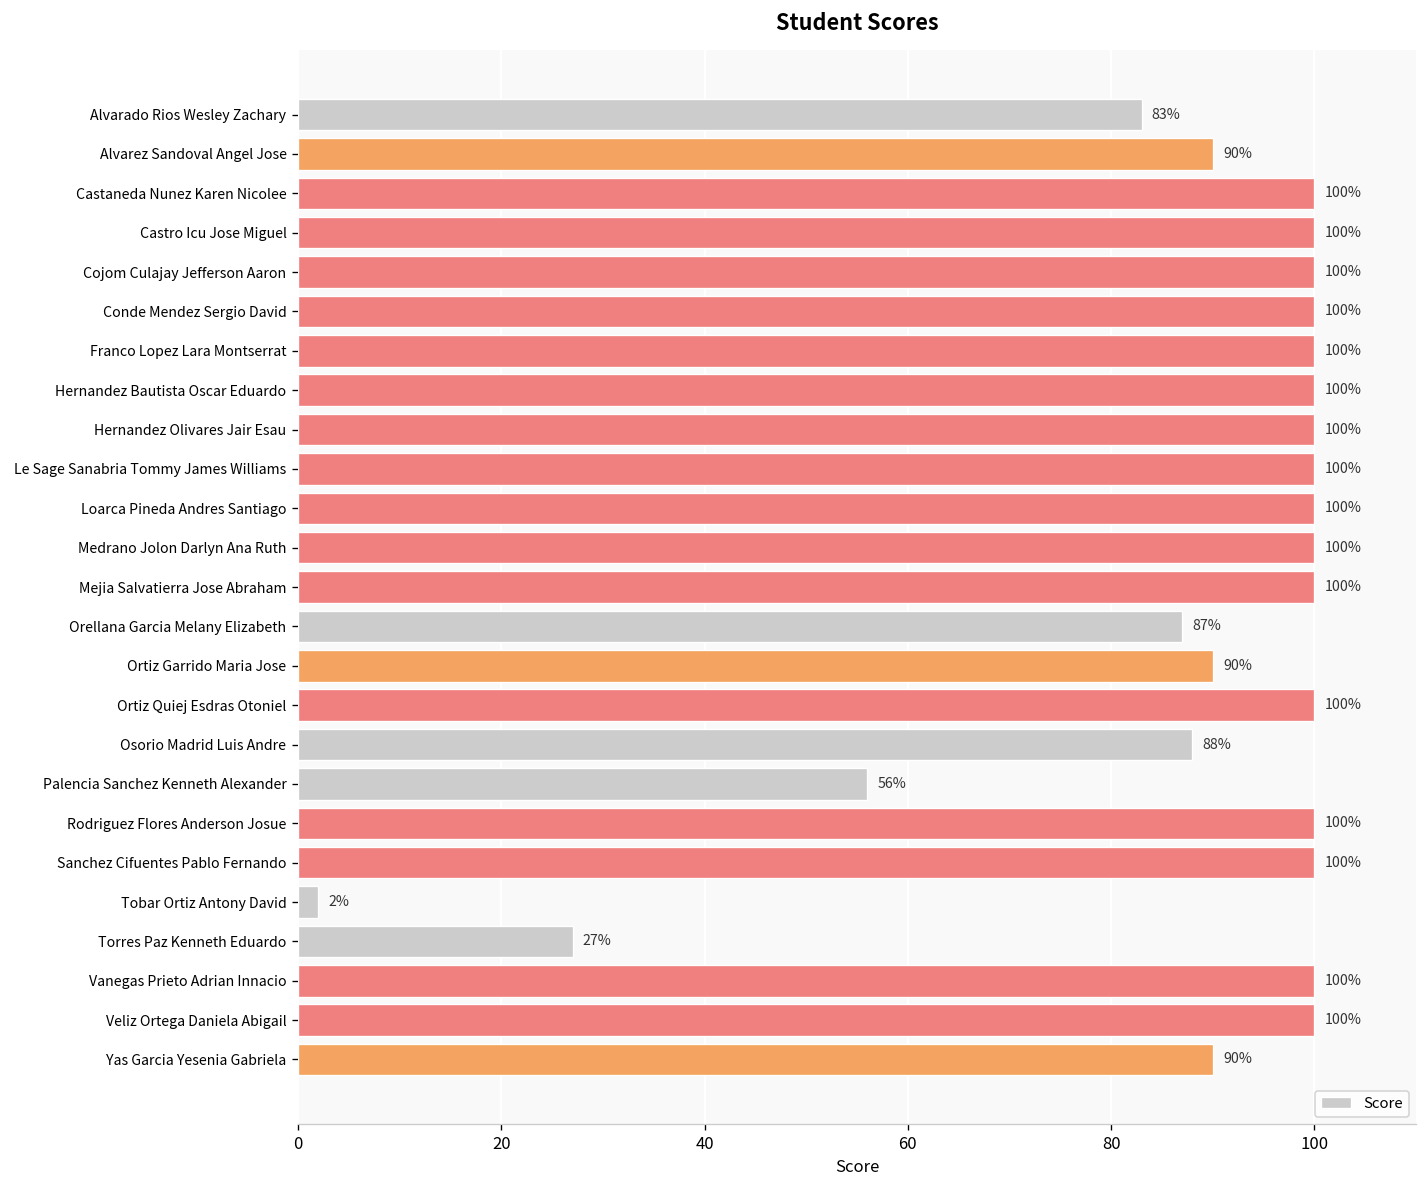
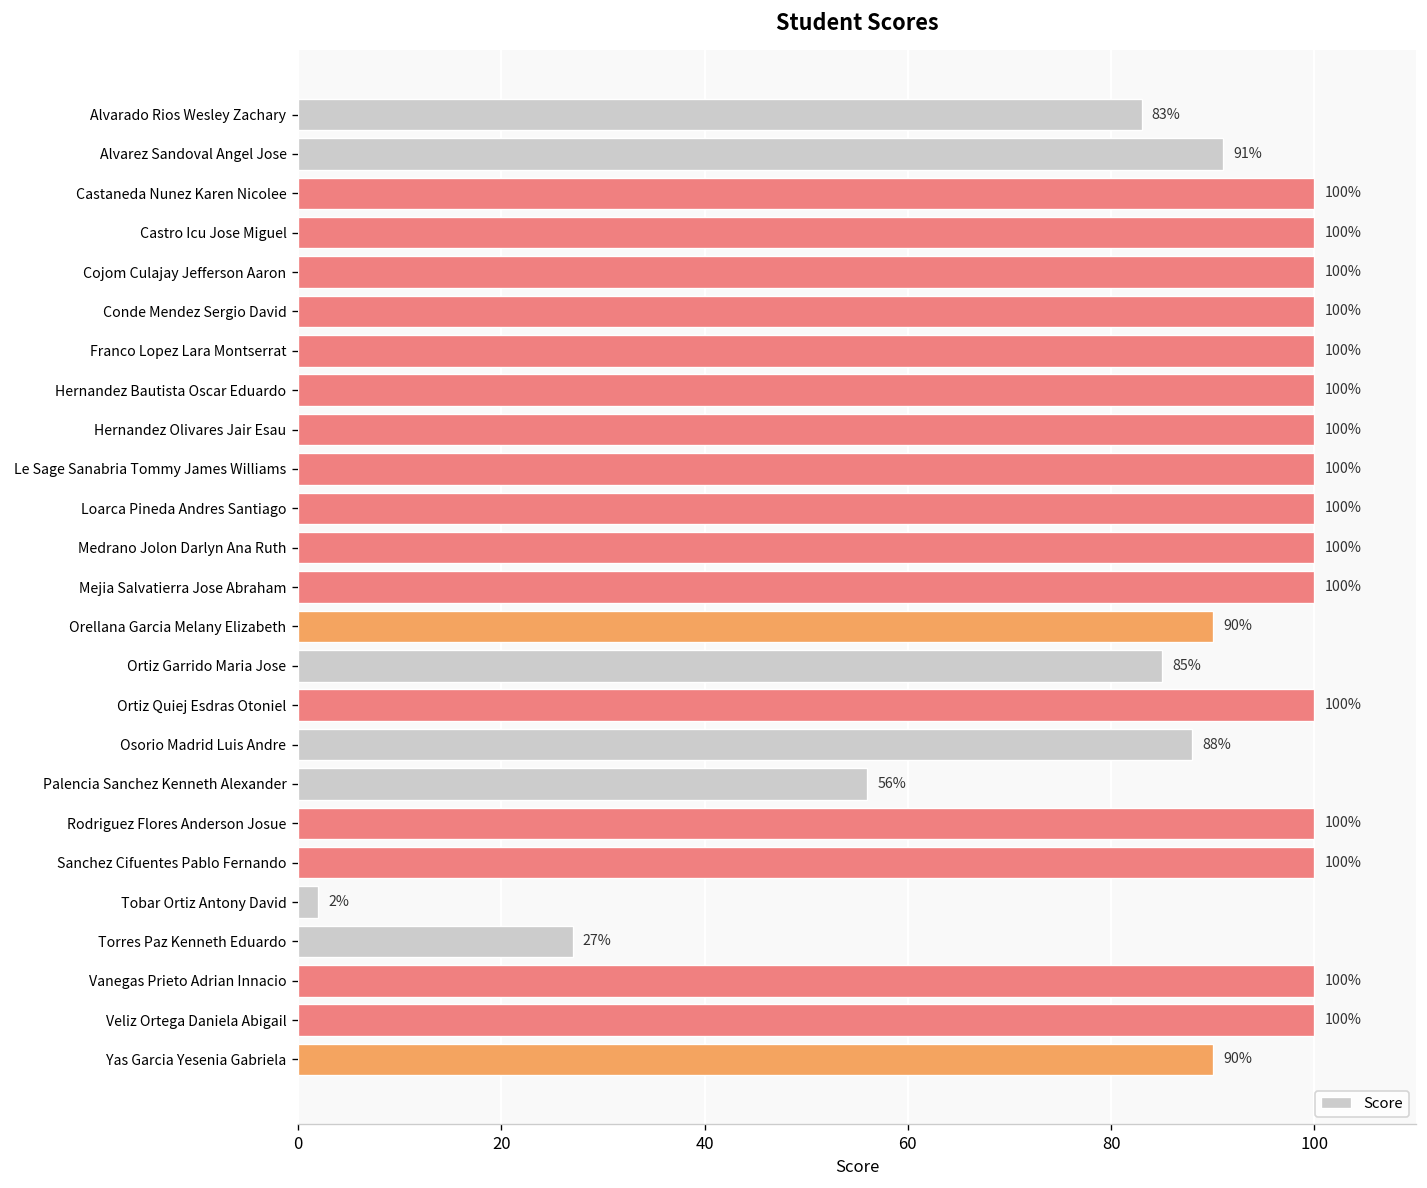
  {
    "Alvarado Rios Wesley Zachary": "83%",
-   "Alvarez Sandoval Angel Jose": "90%",
+   "Alvarez Sandoval Angel Jose": "91%",
    "Castaneda Nunez Karen Nicolee": "100%",
    "Castro Icu Jose Miguel": "100%",
    "Cojom Culajay Jefferson Aaron": "100%",
    "Conde Mendez Sergio David": "100%",
    "Franco Lopez Lara Montserrat": "100%",
    "Hernandez Bautista Oscar Eduardo": "100%",
    "Hernandez Olivares Jair Esau": "100%",
    "Le Sage Sanabria Tommy James Williams": "100%",
    "Loarca Pineda Andres Santiago": "100%",
    "Medrano Jolon Darlyn Ana Ruth": "100%",
    "Mejia Salvatierra Jose Abraham": "100%",
-   "Orellana Garcia Melany Elizabeth": "87%",
-   "Ortiz Garrido Maria Jose": "90%",
+   "Orellana Garcia Melany Elizabeth": "90%",
+   "Ortiz Garrido Maria Jose": "85%",
    "Ortiz Quiej Esdras Otoniel": "100%",
    "Osorio Madrid Luis Andre": "88%",
    "Palencia Sanchez Kenneth Alexander": "56%",
    "Rodriguez Flores Anderson Josue": "100%",
    "Sanchez Cifuentes Pablo Fernando": "100%",
    "Tobar Ortiz Antony David": "2%",
    "Torres Paz Kenneth Eduardo": "27%",
    "Vanegas Prieto Adrian Innacio": "100%",
    "Veliz Ortega Daniela Abigail": "100%",
    "Yas Garcia Yesenia Gabriela": "90%"
  }
